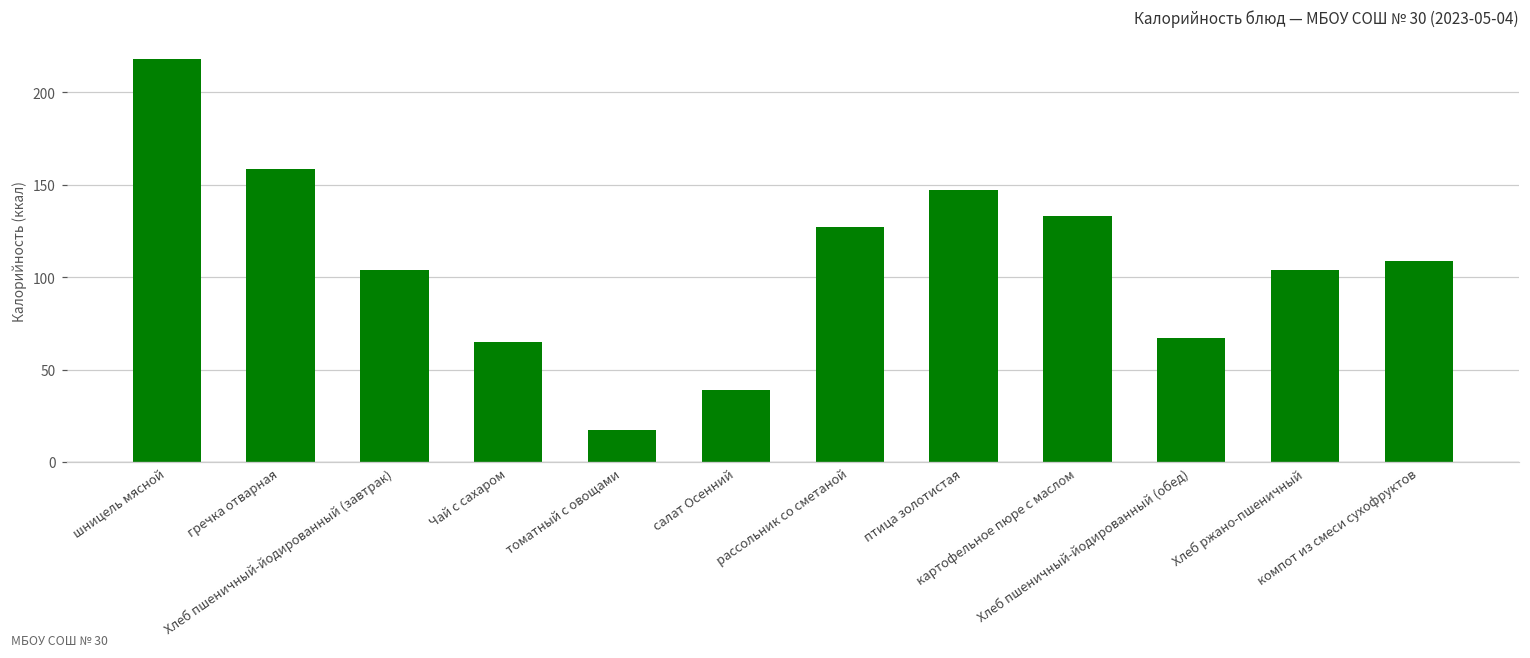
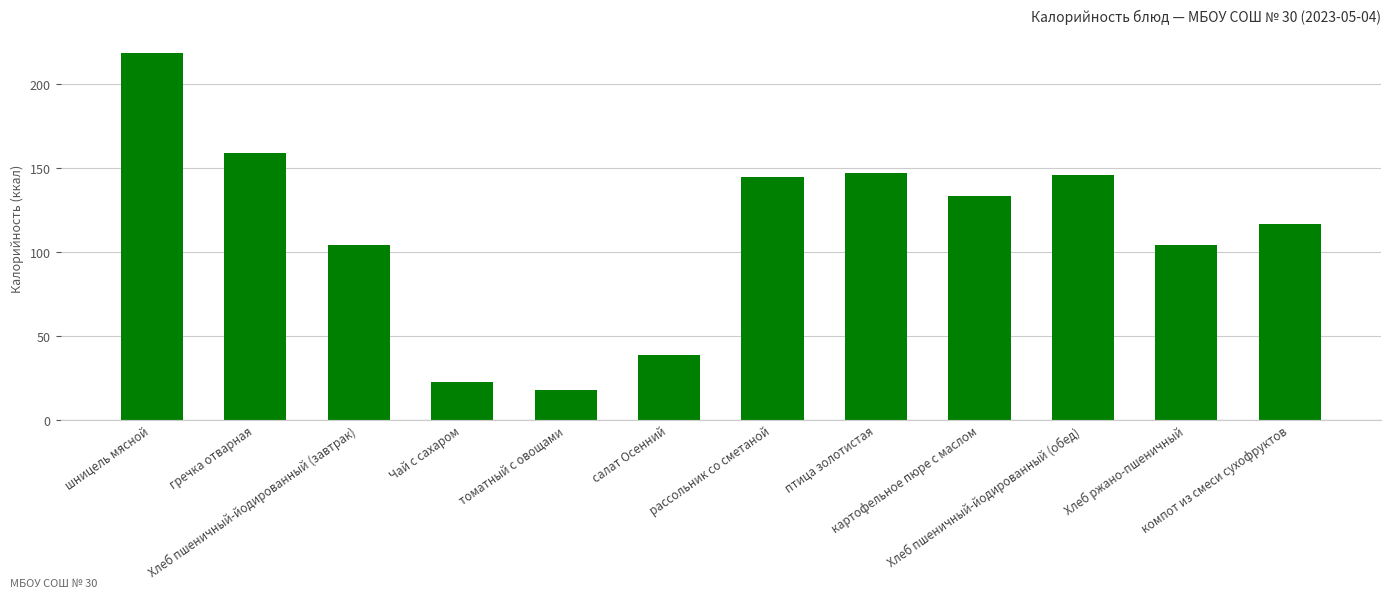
  {
    "шницель мясной": 218,
    "гречка отварная": 159,
    "Хлеб пшеничный-йодированный (завтрак)": 104,
-   "Чай с сахаром": 65,
+   "Чай с сахаром": 22,
    "томатный с овощами": 18,
    "салат Осенний": 39,
-   "рассольник со сметаной": 127,
+   "рассольник со сметаной": 144,
    "птица золотистая": 147,
    "картофельное пюре с маслом": 133,
-   "Хлеб пшеничный-йодированный (обед)": 67,
+   "Хлеб пшеничный-йодированный (обед)": 146,
    "Хлеб ржано-пшеничный": 104,
-   "компот из смеси сухофруктов": 109
+   "компот из смеси сухофруктов": 117
  }
